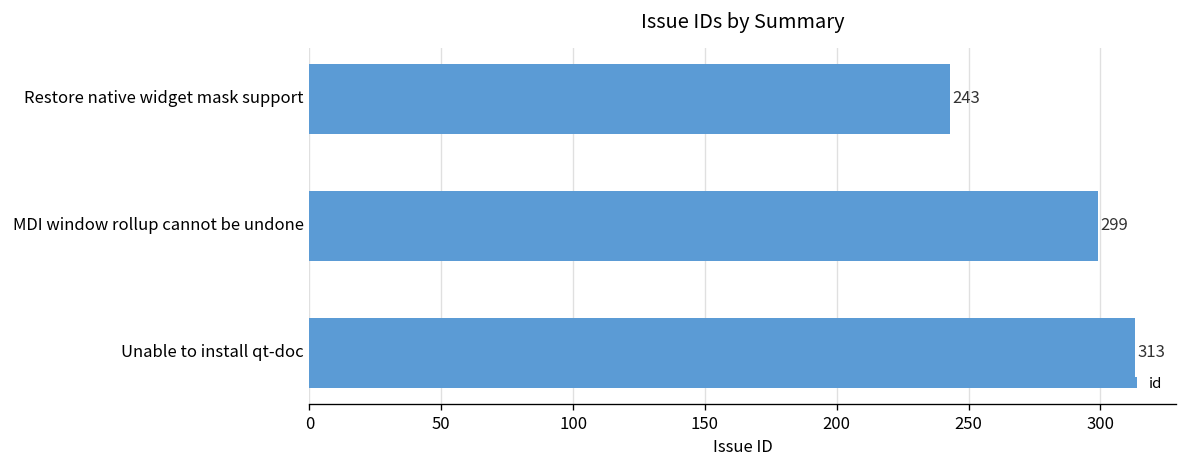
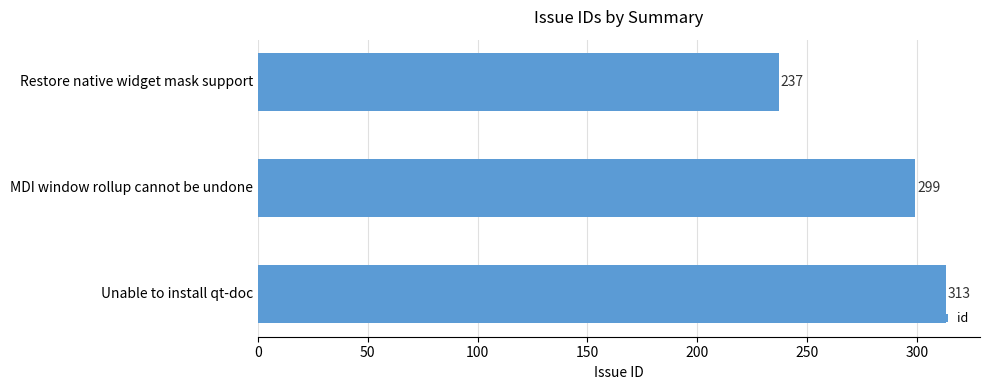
  {
-   "Restore native widget mask support": 243,
+   "Restore native widget mask support": 237,
    "MDI window rollup cannot be undone": 299,
    "Unable to install qt-doc": 313
  }
